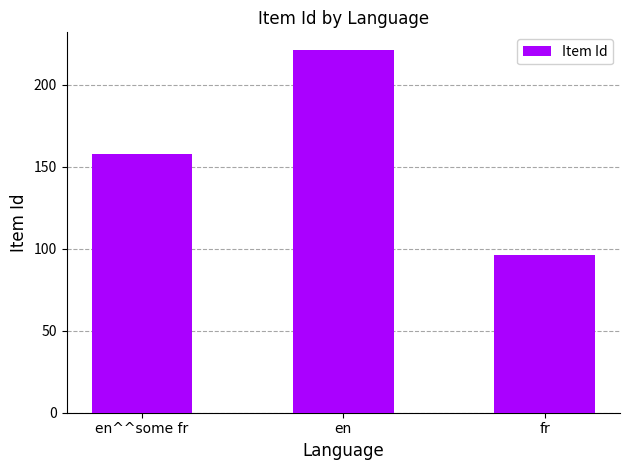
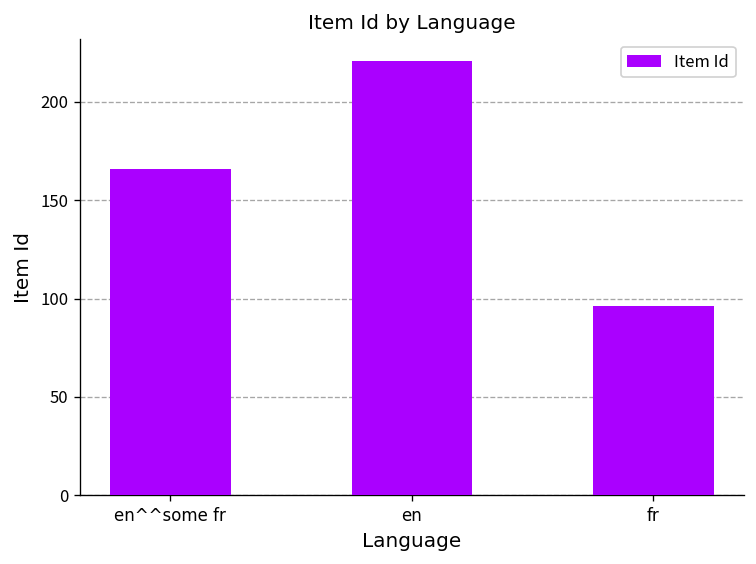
  {
-   "en^^some fr": 158,
+   "en^^some fr": 166,
    "en": 221,
    "fr": 96
  }
